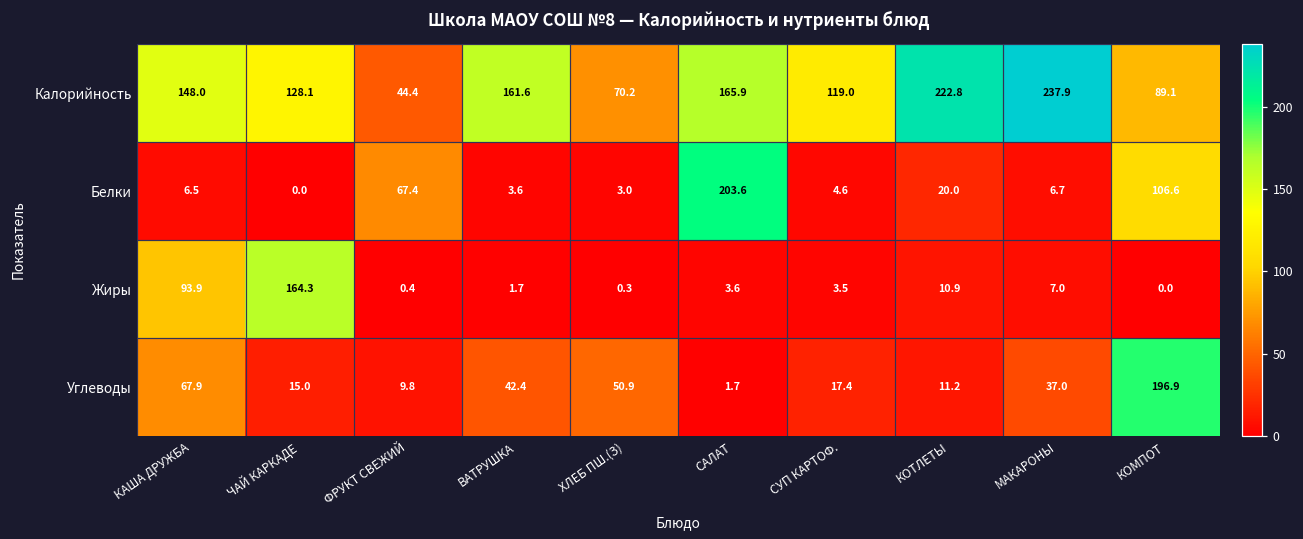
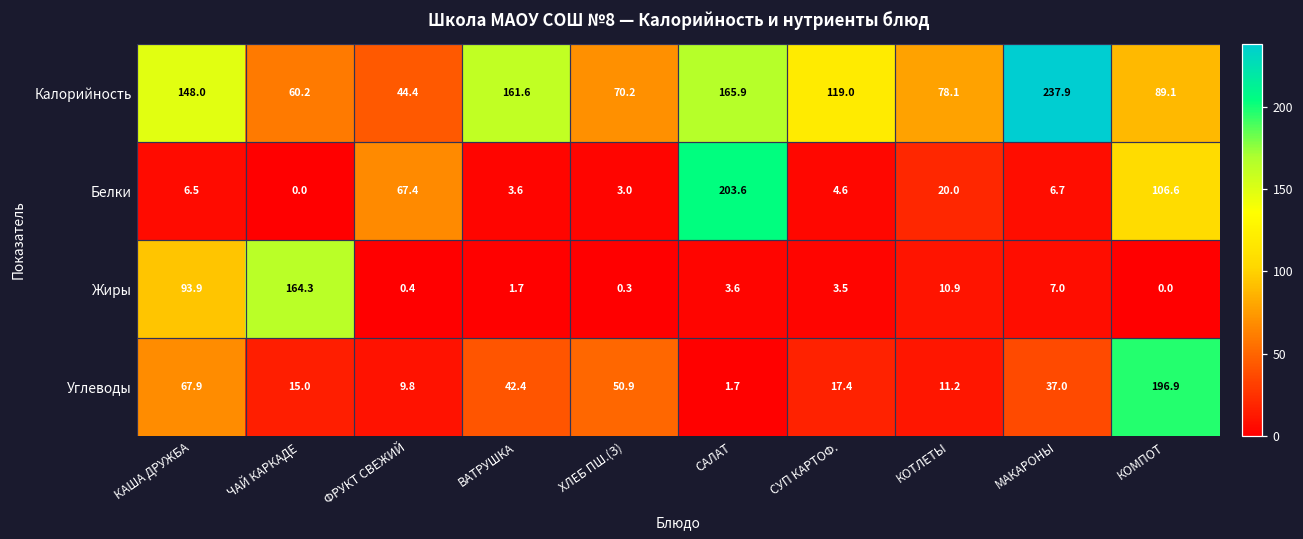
  {
    "Калорийность": {
      "КАША ДРУЖБА": 148.0,
-     "ЧАЙ КАРКАДЕ": 128.1,
+     "ЧАЙ КАРКАДЕ": 60.2,
      "ФРУКТ СВЕЖИЙ": 44.4,
      "ВАТРУШКА": 161.6,
      "ХЛЕБ ПШ.(З)": 70.2,
      "САЛАТ": 165.9,
      "СУП КАРТОФ.": 119.0,
-     "КОТЛЕТЫ": 222.8,
+     "КОТЛЕТЫ": 78.1,
      "МАКАРОНЫ": 237.9,
      "КОМПОТ": 89.1
    },
    "Белки": {
      "КАША ДРУЖБА": 6.5,
      "ЧАЙ КАРКАДЕ": 0.0,
      "ФРУКТ СВЕЖИЙ": 67.4,
      "ВАТРУШКА": 3.6,
      "ХЛЕБ ПШ.(З)": 3.0,
      "САЛАТ": 203.6,
      "СУП КАРТОФ.": 4.6,
      "КОТЛЕТЫ": 20.0,
      "МАКАРОНЫ": 6.7,
      "КОМПОТ": 106.6
    },
    "Жиры": {
      "КАША ДРУЖБА": 93.9,
      "ЧАЙ КАРКАДЕ": 164.3,
      "ФРУКТ СВЕЖИЙ": 0.4,
      "ВАТРУШКА": 1.7,
      "ХЛЕБ ПШ.(З)": 0.3,
      "САЛАТ": 3.6,
      "СУП КАРТОФ.": 3.5,
      "КОТЛЕТЫ": 10.9,
      "МАКАРОНЫ": 7.0,
      "КОМПОТ": 0.0
    },
    "Углеводы": {
      "КАША ДРУЖБА": 67.9,
      "ЧАЙ КАРКАДЕ": 15.0,
      "ФРУКТ СВЕЖИЙ": 9.8,
      "ВАТРУШКА": 42.4,
      "ХЛЕБ ПШ.(З)": 50.9,
      "САЛАТ": 1.7,
      "СУП КАРТОФ.": 17.4,
      "КОТЛЕТЫ": 11.2,
      "МАКАРОНЫ": 37.0,
      "КОМПОТ": 196.9
    }
  }
